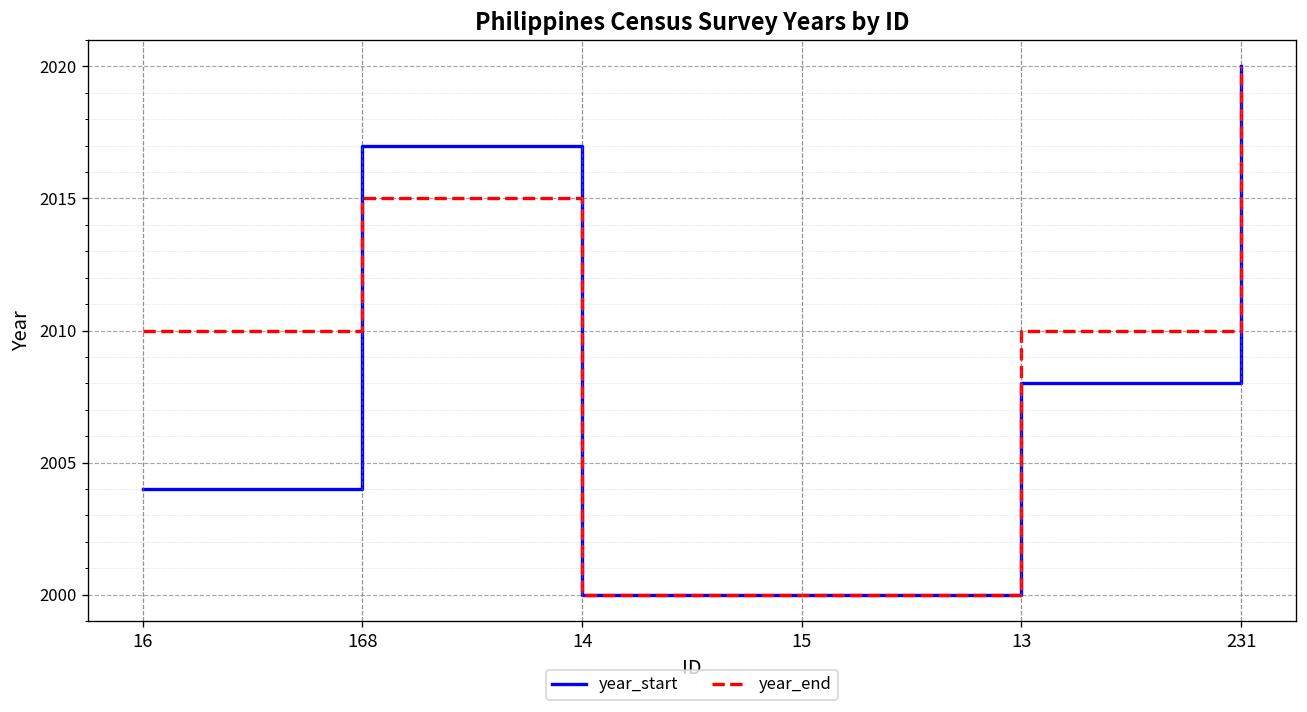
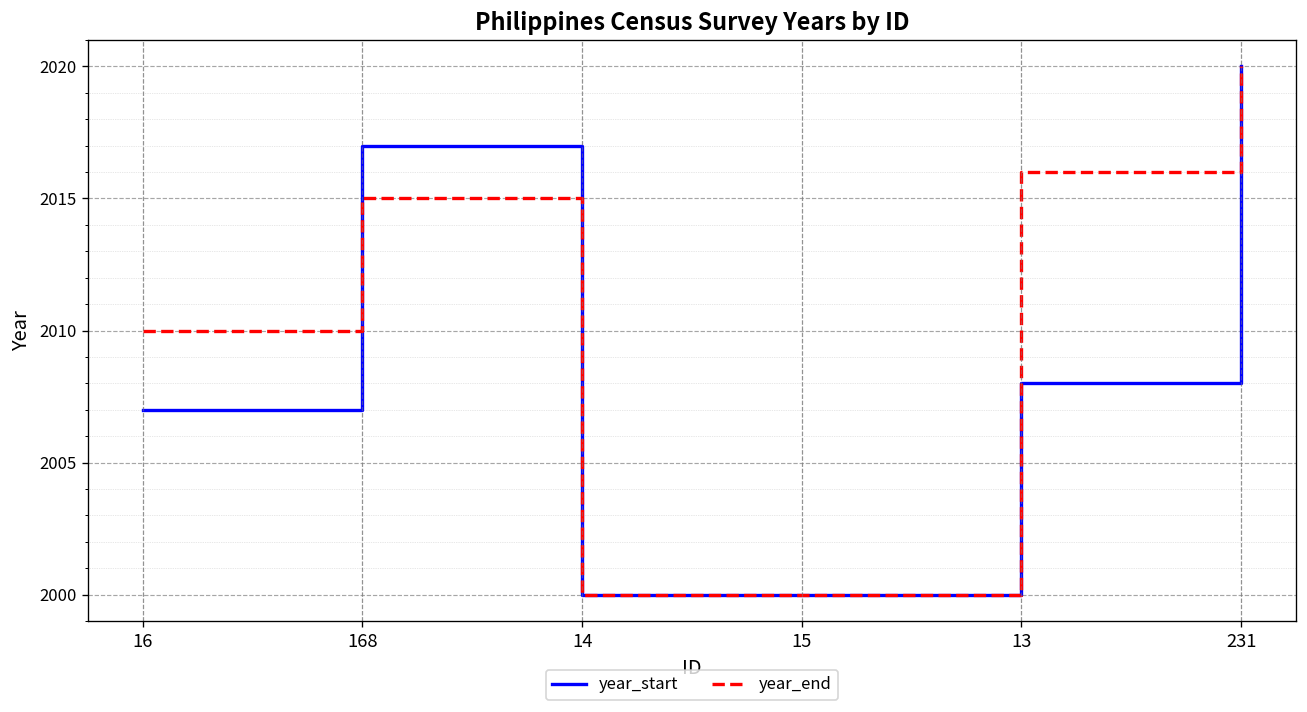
  {
    "year_start": {
-     "16": 2004,
+     "16": 2007,
      "168": 2017,
      "13": 2008
    },
    "year_end": {
      "16": 2010,
      "168": 2015,
-     "13": 2010
+     "13": 2016
    }
  }
